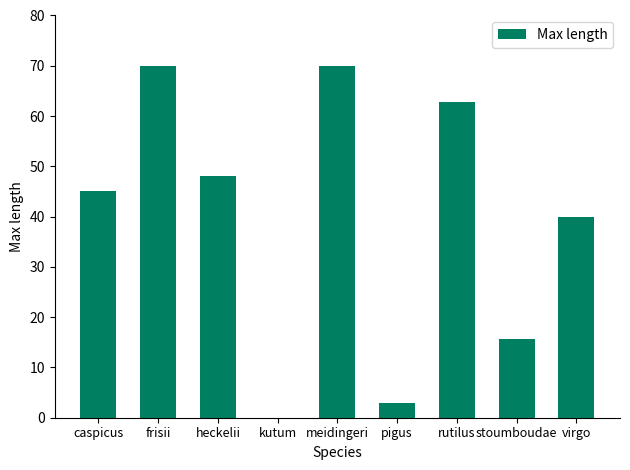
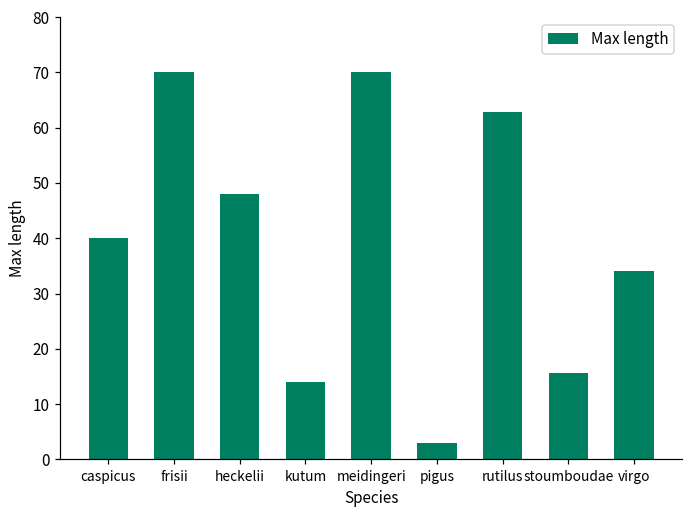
  {
-   "caspicus": 45,
+   "caspicus": 40,
    "frisii": 70,
    "heckelii": 48,
-   "kutum": 0,
+   "kutum": 14,
    "meidingeri": 70,
    "pigus": 3,
    "rutilus": 63,
    "stoumboudae": 16,
-   "virgo": 40
+   "virgo": 34
  }
